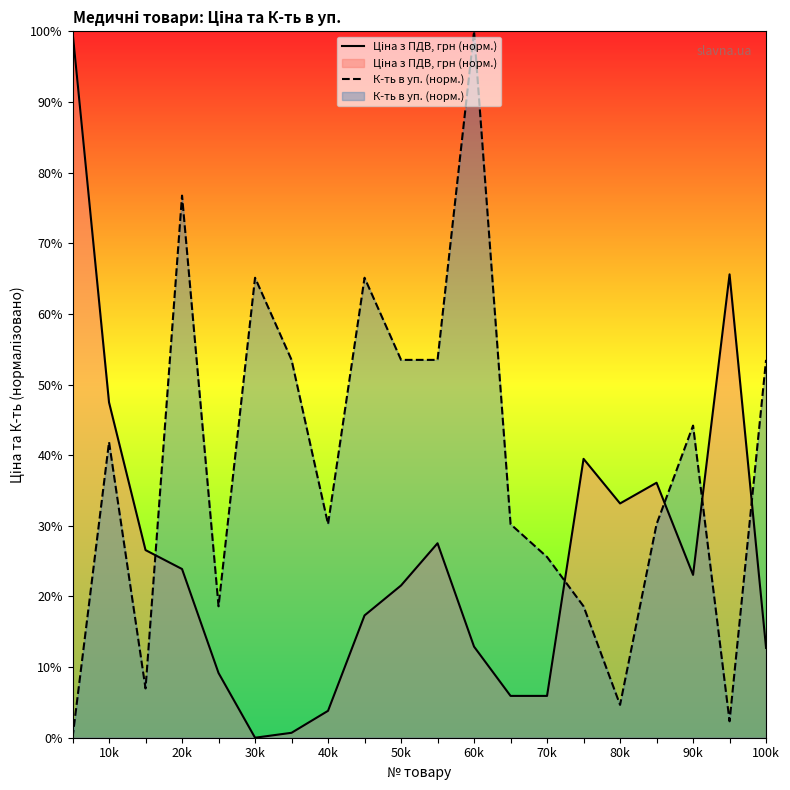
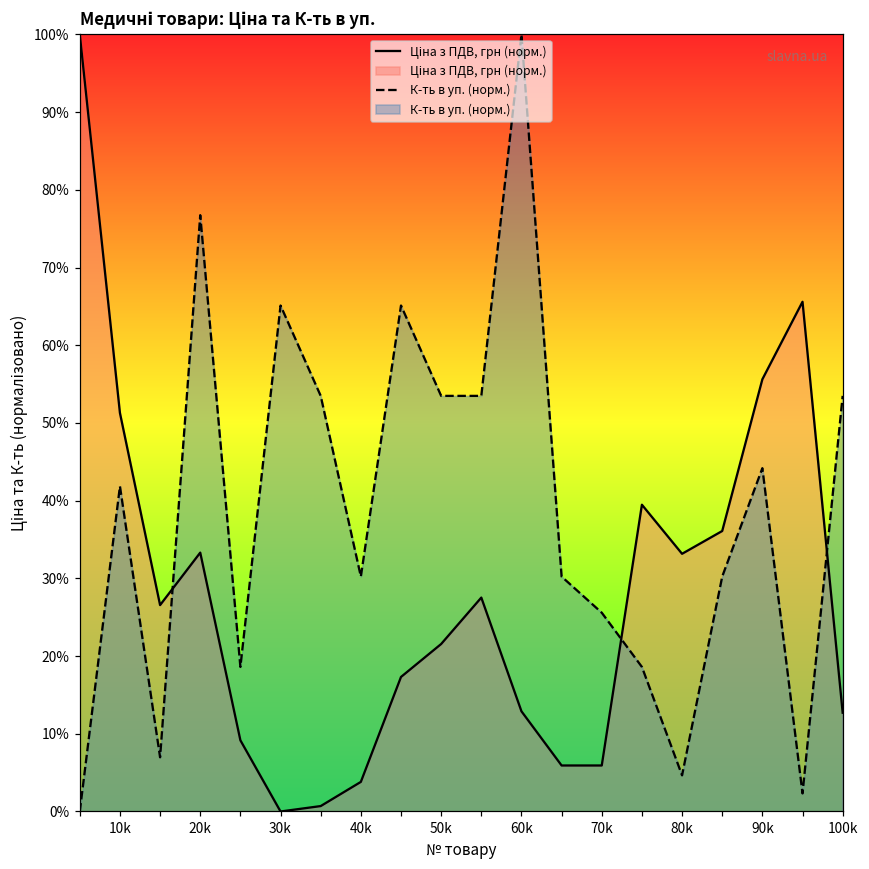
  {
    "Ціна з ПДВ, грн (норм.)": {
-     "10k": "47%",
-     "20k": "24%",
+     "10k": "51%",
+     "20k": "33%",
      "30k": "0%",
      "40k": "4%",
      "50k": "22%",
      "60k": "13%",
      "70k": "6%",
      "80k": "33%",
-     "90k": "23%",
+     "90k": "56%",
      "100k": "13%"
    },
    "К-ть в уп. (норм.)": {
      "10k": "42%",
      "20k": "77%",
      "30k": "65%",
      "40k": "30%",
      "50k": "53%",
      "60k": "100%",
      "70k": "26%",
      "80k": "5%",
      "90k": "44%",
      "100k": "53%"
    }
  }
